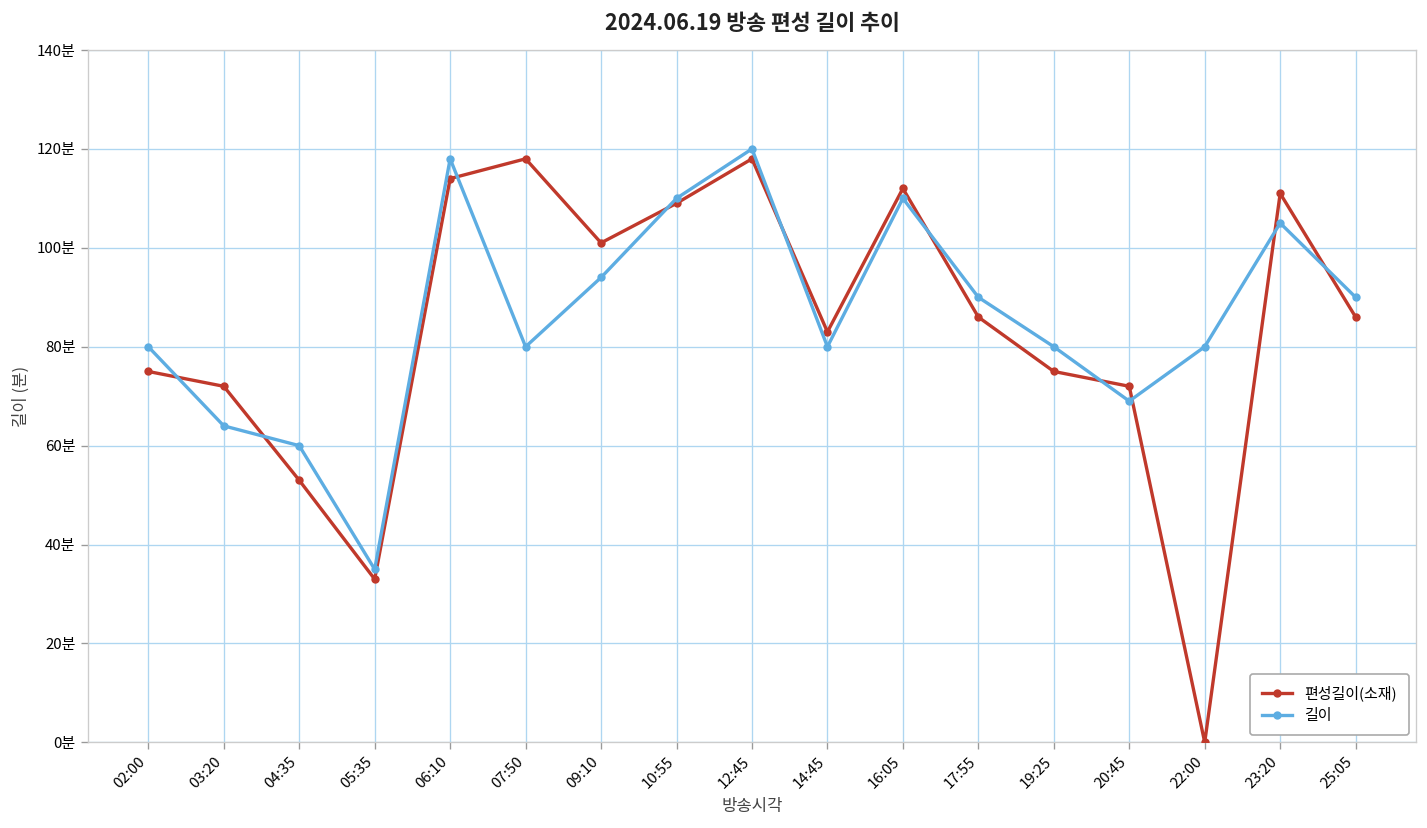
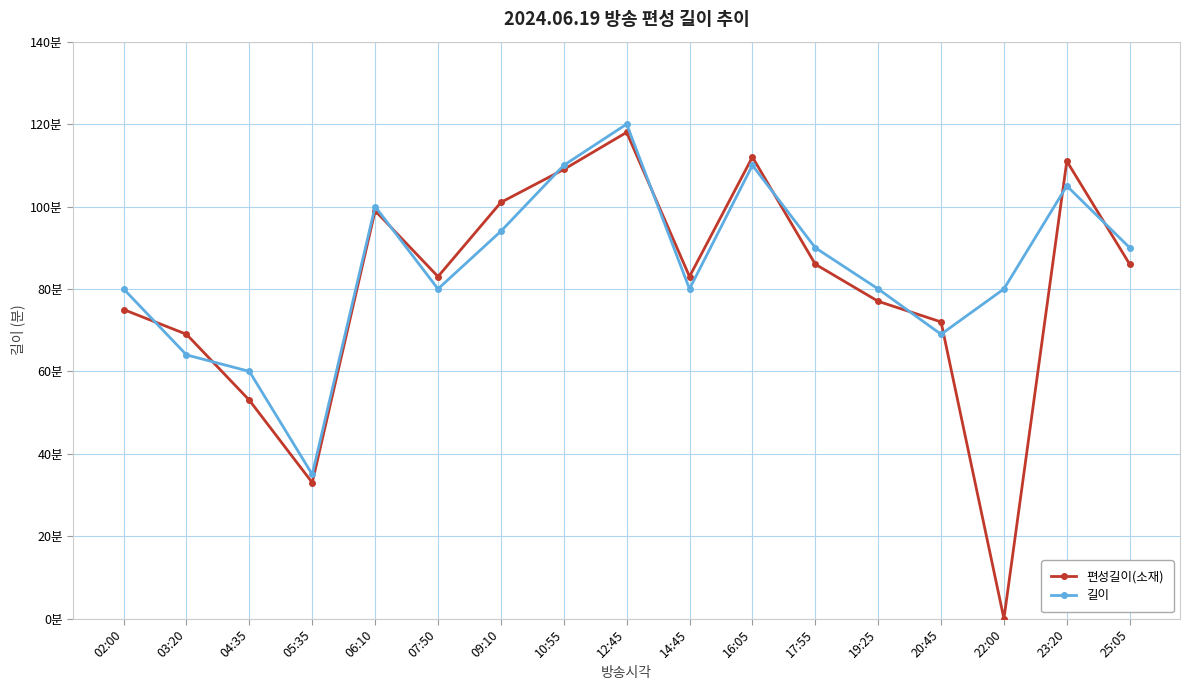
  {
    "편성길이(소재)": {
      "02:00": "75분",
-     "03:20": "72분",
+     "03:20": "69분",
      "04:35": "53분",
      "05:35": "33분",
-     "06:10": "114분",
-     "07:50": "118분",
+     "06:10": "99분",
+     "07:50": "83분",
      "09:10": "101분",
      "10:55": "109분",
      "12:45": "118분",
      "14:45": "83분",
      "16:05": "112분",
      "17:55": "86분",
-     "19:25": "75분",
+     "19:25": "77분",
      "20:45": "72분",
      "22:00": "0분",
      "23:20": "111분",
      "25:05": "86분"
    },
    "길이": {
      "02:00": "80분",
      "03:20": "64분",
      "04:35": "60분",
      "05:35": "35분",
-     "06:10": "118분",
+     "06:10": "100분",
      "07:50": "80분",
      "09:10": "94분",
      "10:55": "110분",
      "12:45": "120분",
      "14:45": "80분",
      "16:05": "110분",
      "17:55": "90분",
      "19:25": "80분",
      "20:45": "69분",
      "22:00": "80분",
      "23:20": "105분",
      "25:05": "90분"
    }
  }
